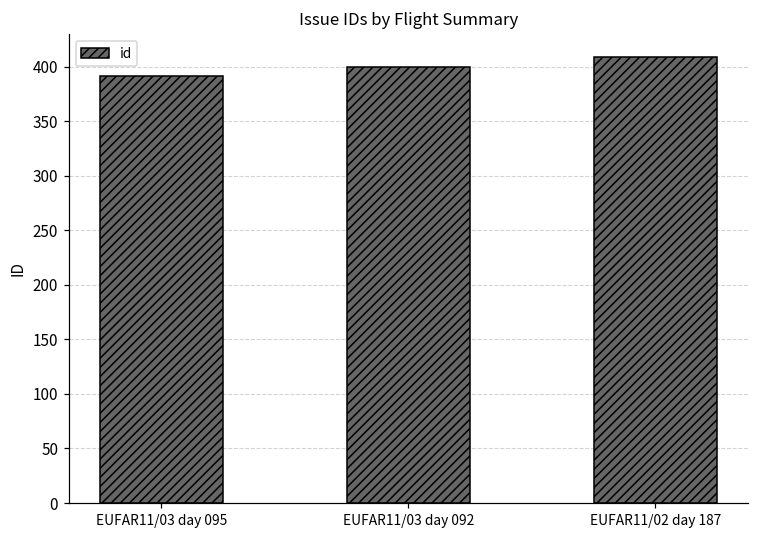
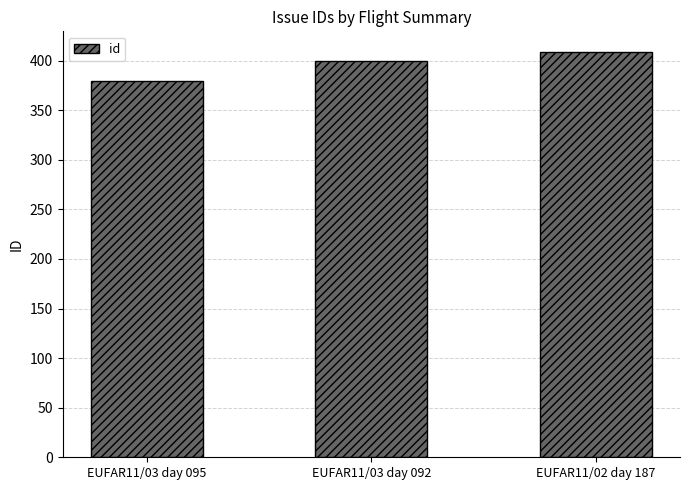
  {
-   "EUFAR11/03 day 095": 390,
+   "EUFAR11/03 day 095": 380,
    "EUFAR11/03 day 092": 400,
    "EUFAR11/02 day 187": 410
  }
